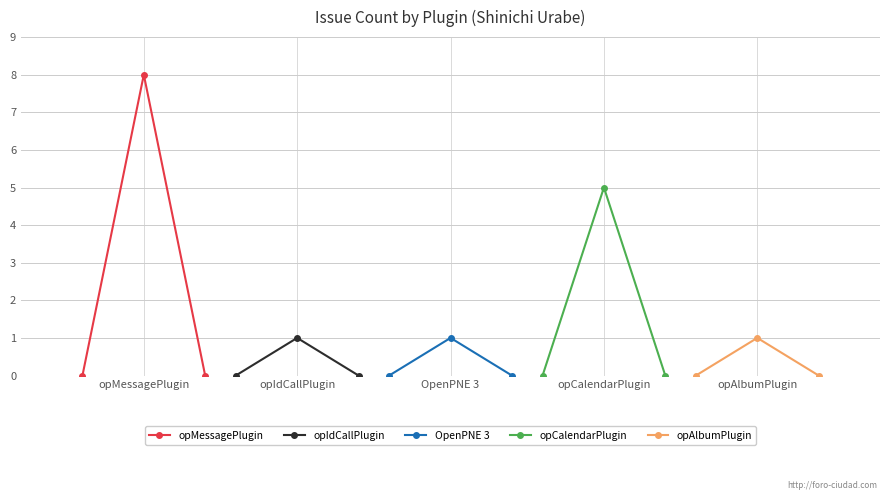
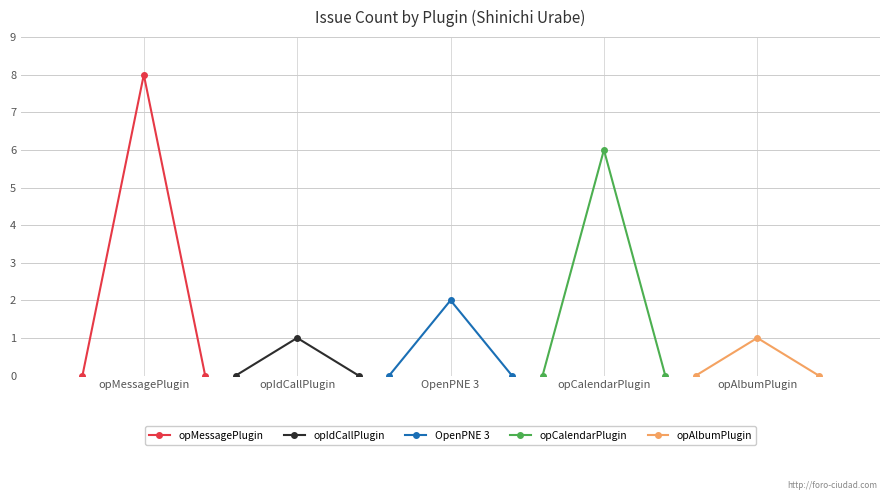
  {
    "opMessagePlugin": {
      "opMessagePlugin": 8
    },
    "opIdCallPlugin": {
      "opIdCallPlugin": 1
    },
    "OpenPNE 3": {
-     "OpenPNE 3": 1
+     "OpenPNE 3": 2
    },
    "opCalendarPlugin": {
-     "opCalendarPlugin": 5
+     "opCalendarPlugin": 6
    },
    "opAlbumPlugin": {
      "opAlbumPlugin": 1
    }
  }
